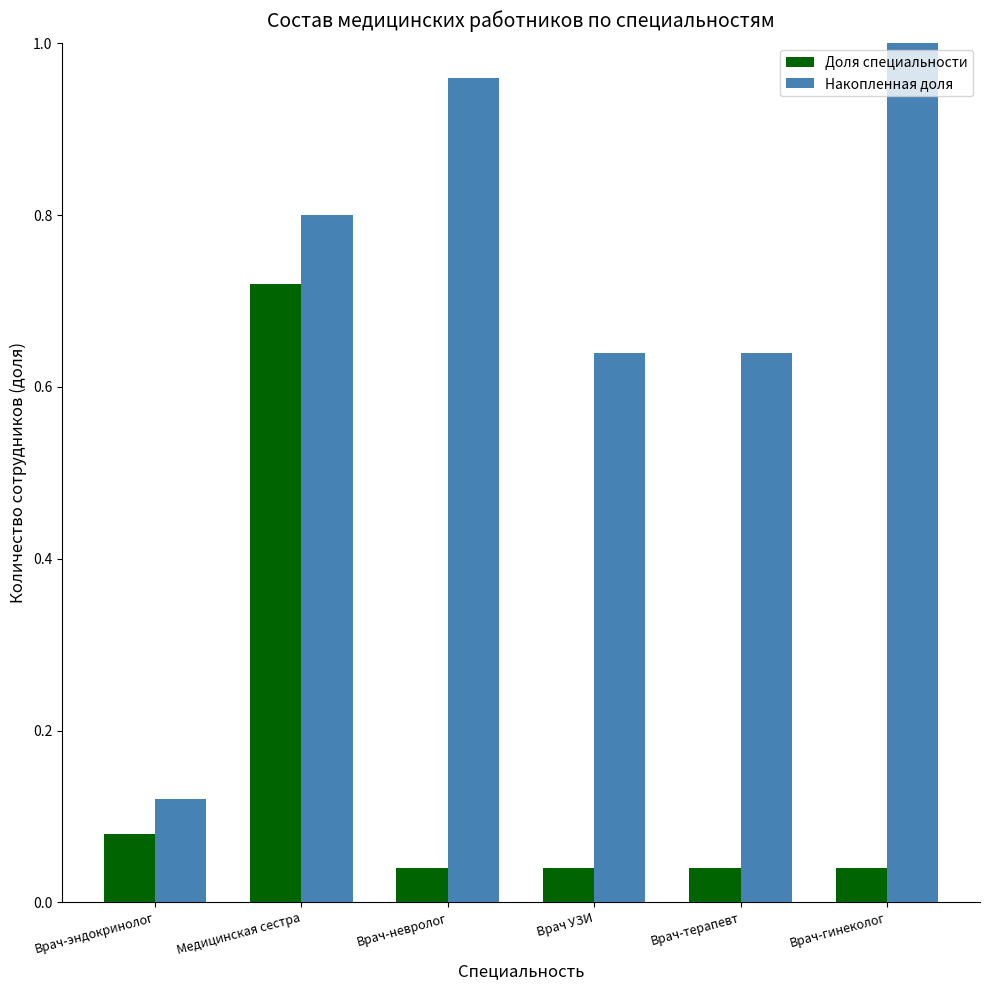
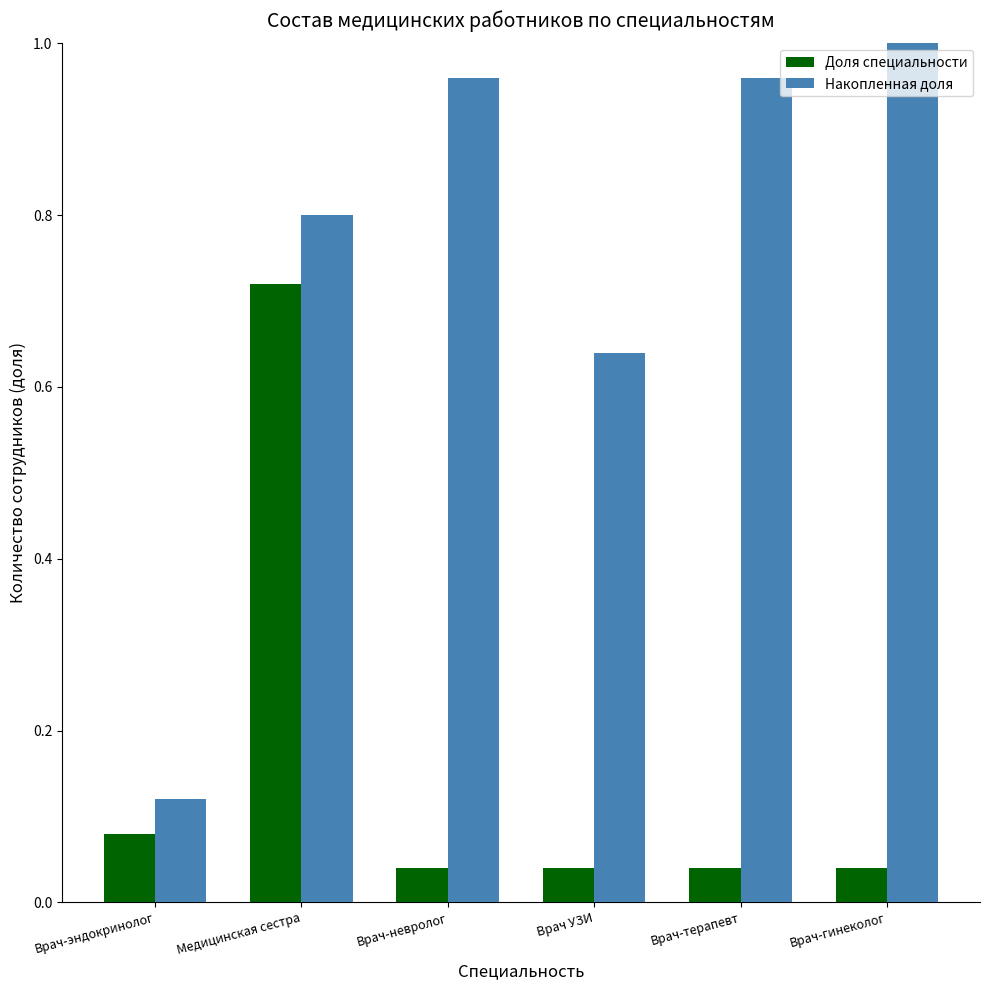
  {
    "Доля специальности": {
      "Врач-эндокринолог": 0.08,
      "Медицинская сестра": 0.72,
      "Врач-невролог": 0.04,
      "Врач УЗИ": 0.04,
      "Врач-терапевт": 0.04,
      "Врач-гинеколог": 0.04
    },
    "Накопленная доля": {
      "Врач-эндокринолог": 0.12,
      "Медицинская сестра": 0.80,
      "Врач-невролог": 0.96,
      "Врач УЗИ": 0.64,
-     "Врач-терапевт": 0.64,
+     "Врач-терапевт": 0.96,
      "Врач-гинеколог": 1.00
    }
  }
